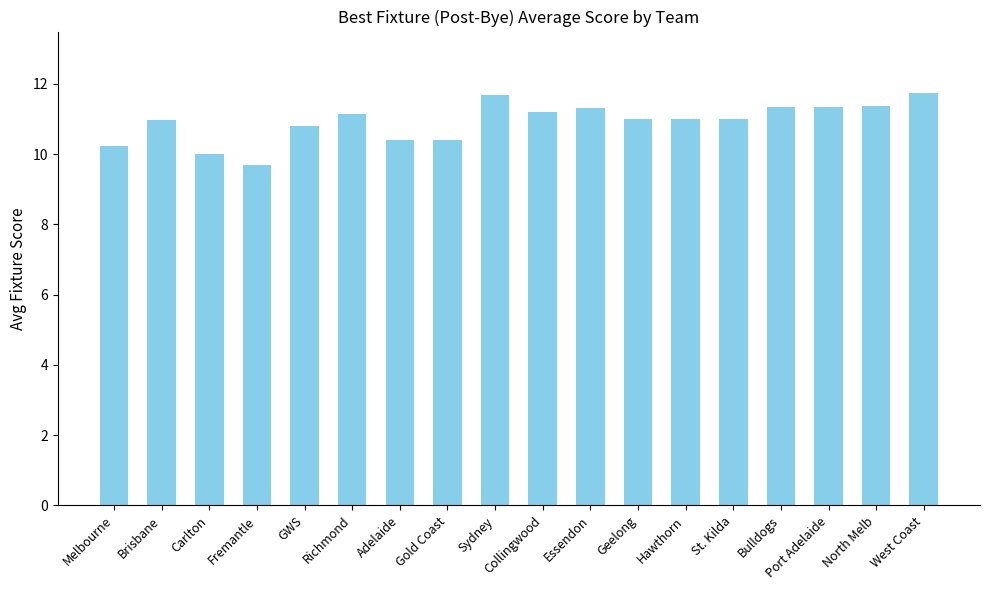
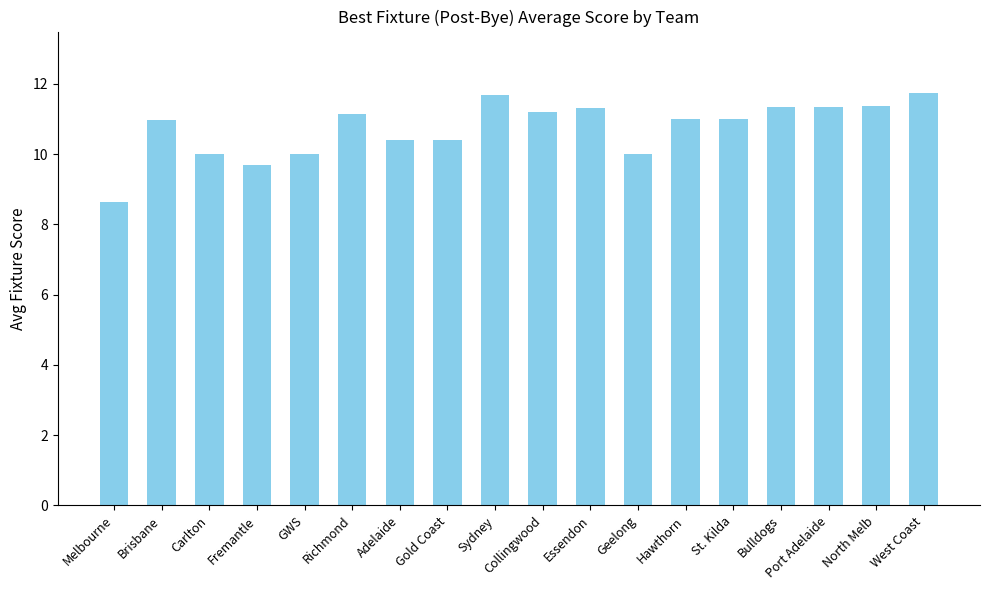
  {
-   "Melbourne": 10.2,
+   "Melbourne": 8.6,
    "Brisbane": 11.0,
    "Carlton": 10.0,
    "Fremantle": 9.7,
-   "GWS": 10.8,
+   "GWS": 10.0,
    "Richmond": 11.1,
    "Adelaide": 10.4,
    "Gold Coast": 10.4,
    "Sydney": 11.7,
    "Collingwood": 11.2,
    "Essendon": 11.3,
-   "Geelong": 11,
+   "Geelong": 10,
    "Hawthorn": 11.0,
    "St. Kilda": 11.0,
    "Bulldogs": 11.3,
    "Port Adelaide": 11.3,
    "North Melb": 11.4,
    "West Coast": 11.7
  }
